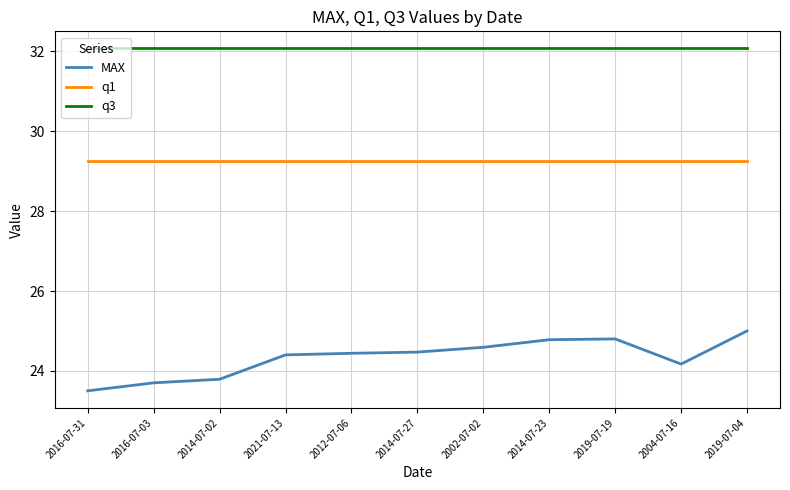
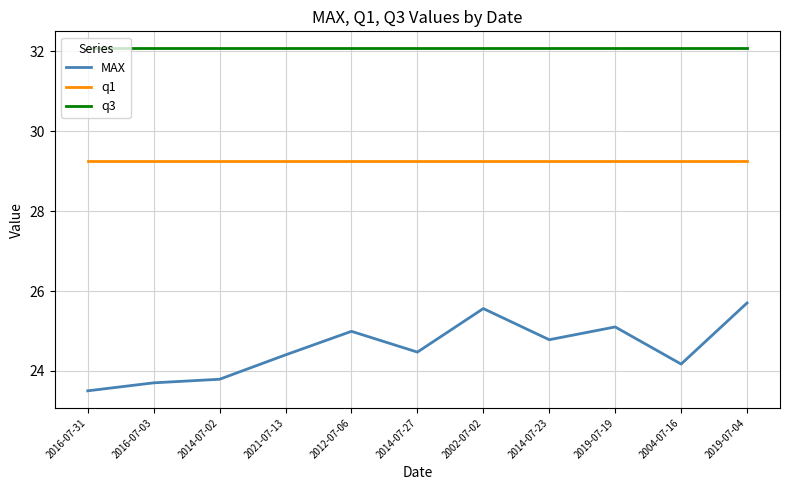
  {
    "MAX": {
      "2016-07-31": 23.5,
      "2016-07-03": 23.7,
      "2014-07-02": 23.8,
      "2021-07-13": 24.4,
-     "2012-07-06": 24.4,
+     "2012-07-06": 25.0,
      "2014-07-27": 24.5,
-     "2002-07-02": 24.6,
+     "2002-07-02": 25.6,
      "2014-07-23": 24.8,
-     "2019-07-19": 24.8,
+     "2019-07-19": 25.1,
      "2004-07-16": 24.2,
-     "2019-07-04": 25.0
+     "2019-07-04": 25.7
    },
    "q1": {
      "2016-07-31": 29.3,
      "2016-07-03": 29.3,
      "2014-07-02": 29.3,
      "2021-07-13": 29.3,
      "2012-07-06": 29.3,
      "2014-07-27": 29.3,
      "2002-07-02": 29.3,
      "2014-07-23": 29.3,
      "2019-07-19": 29.3,
      "2004-07-16": 29.3,
      "2019-07-04": 29.3
    },
    "q3": {
      "2016-07-03": 32.1,
      "2014-07-02": 32.1,
      "2021-07-13": 32.1,
      "2012-07-06": 32.1,
      "2014-07-27": 32.1,
      "2002-07-02": 32.1,
      "2014-07-23": 32.1,
      "2019-07-19": 32.1,
      "2004-07-16": 32.1,
      "2019-07-04": 32.1
    }
  }
